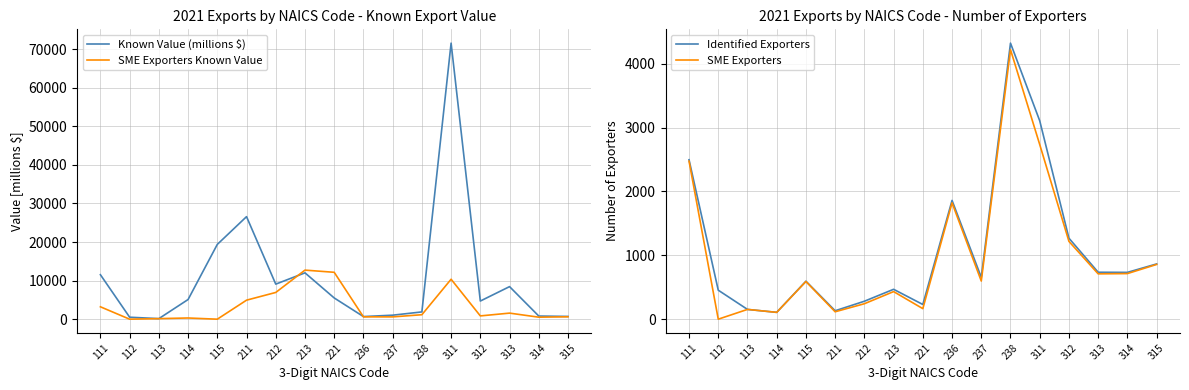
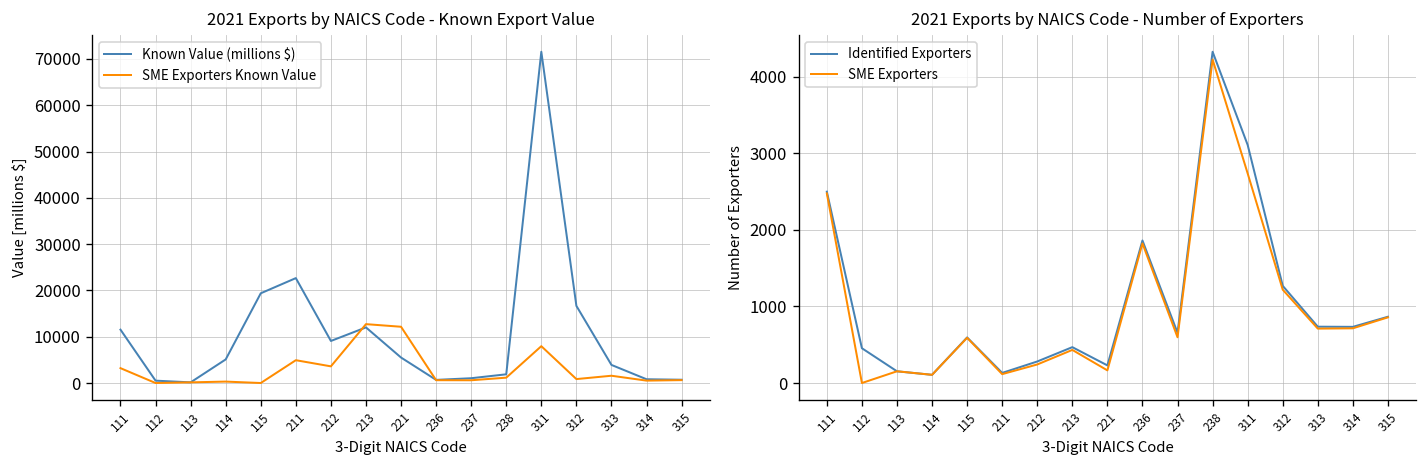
  {
    "2021 Exports by NAICS Code - Known Export Value": {
      "Known Value (millions $)": {
        "111": 12000,
        "114": 5000,
        "115": 19000,
-       "211": 27000,
+       "211": 23000,
        "212": 9000,
        "213": 12000,
        "221": 6000,
        "238": 2000,
        "311": 72000,
-       "312": 5000,
-       "313": 8000
+       "312": 17000,
+       "313": 4000
      },
      "SME Exporters Known Value": {
        "111": 3000,
        "114": 0,
        "115": 0,
        "211": 5000,
-       "212": 7000,
+       "212": 4000,
        "213": 13000,
        "221": 12000,
        "238": 1000,
-       "311": 10000,
+       "311": 8000,
        "312": 1000,
        "313": 2000
      }
    },
    "2021 Exports by NAICS Code - Number of Exporters": {
      "Identified Exporters": {
        "112": 500,
        "221": 200,
        "237": 700,
        "238": 4300,
        "311": 3100,
        "312": 1300
      },
      "SME Exporters": {
        "112": 0,
        "221": 200,
        "237": 600,
        "238": 4200,
        "311": 2700,
        "312": 1200
      }
    }
  }
